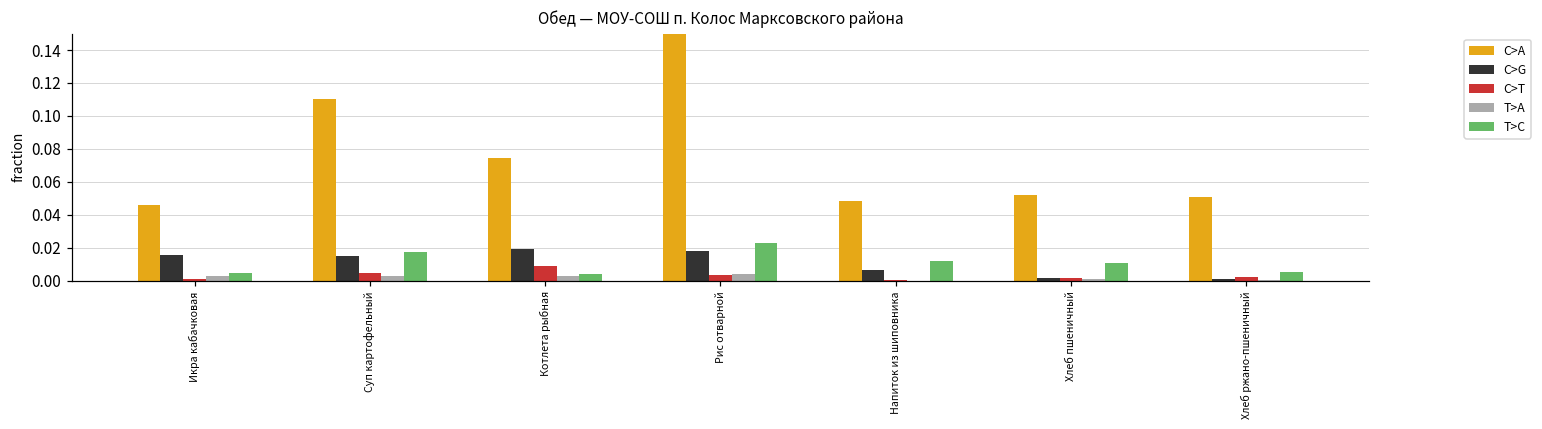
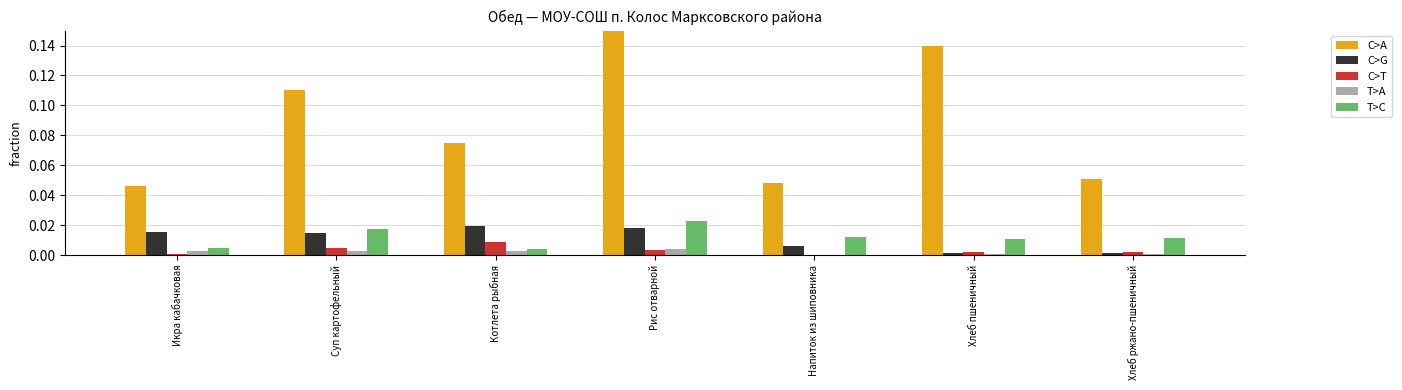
  {
    "C>A": {
      "Икра кабачковая": 0.046,
      "Суп картофельный": 0.110,
      "Котлета рыбная": 0.075,
      "Рис отварной": 0.150,
      "Напиток из шиповника": 0.048,
-     "Хлеб пшеничный": 0.052,
+     "Хлеб пшеничный": 0.140,
      "Хлеб ржано-пшеничный": 0.051
    },
    "C>G": {
      "Икра кабачковая": 0.016,
      "Суп картофельный": 0.015,
      "Котлета рыбная": 0.019,
      "Рис отварной": 0.018,
      "Напиток из шиповника": 0.006
    },
    "C>T": {
      "Суп картофельный": 0.005,
      "Котлета рыбная": 0.009,
      "Рис отварной": 0.003,
      "Хлеб пшеничный": 0.002,
      "Хлеб ржано-пшеничный": 0.002
    },
    "T>A": {
      "Икра кабачковая": 0.003,
      "Суп картофельный": 0.003,
      "Котлета рыбная": 0.003,
      "Рис отварной": 0.004,
      "Напиток из шиповника": 0.000
    },
    "T>C": {
      "Икра кабачковая": 0.004,
      "Суп картофельный": 0.017,
      "Котлета рыбная": 0.004,
      "Рис отварной": 0.023,
      "Напиток из шиповника": 0.012,
      "Хлеб пшеничный": 0.011,
-     "Хлеб ржано-пшеничный": 0.005
+     "Хлеб ржано-пшеничный": 0.011
    }
  }
